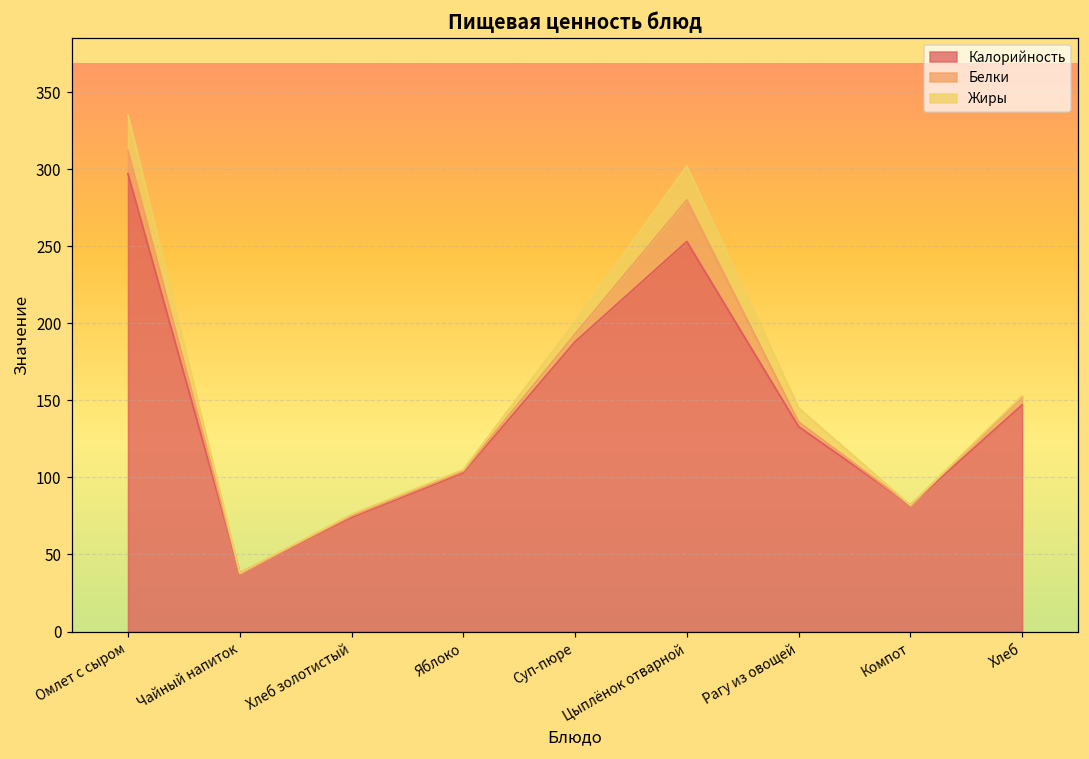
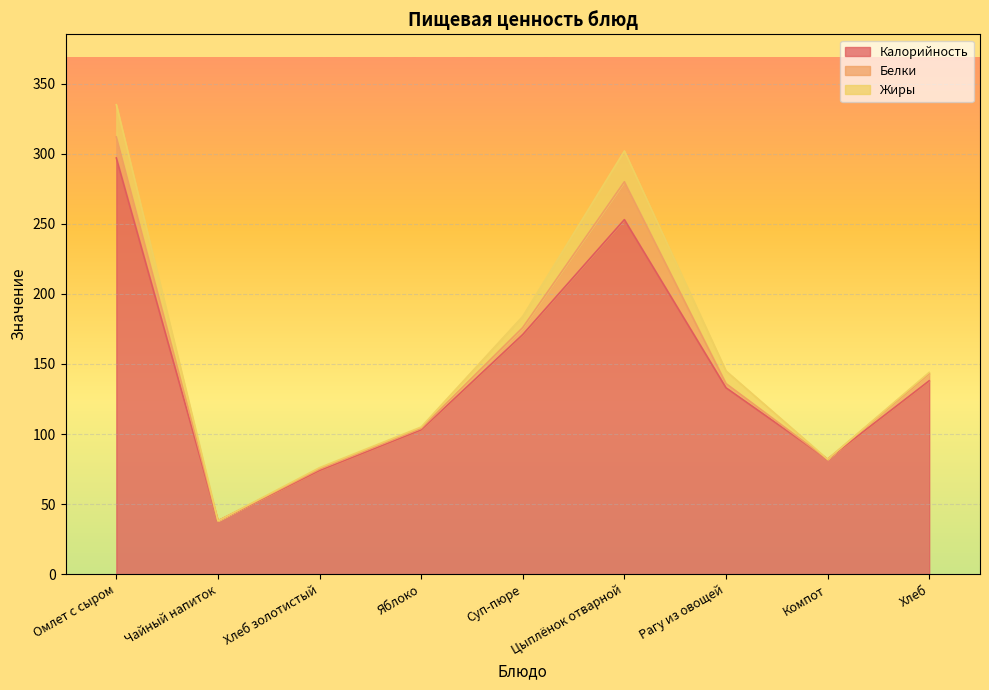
  {
    "Калорийность": {
      "Омлет с сыром": 297,
-     "Суп-пюре": 188,
+     "Суп-пюре": 171,
      "Цыплёнок отварной": 253,
      "Рагу из овощей": 133,
-     "Хлеб": 147
+     "Хлеб": 138
    }
  }
